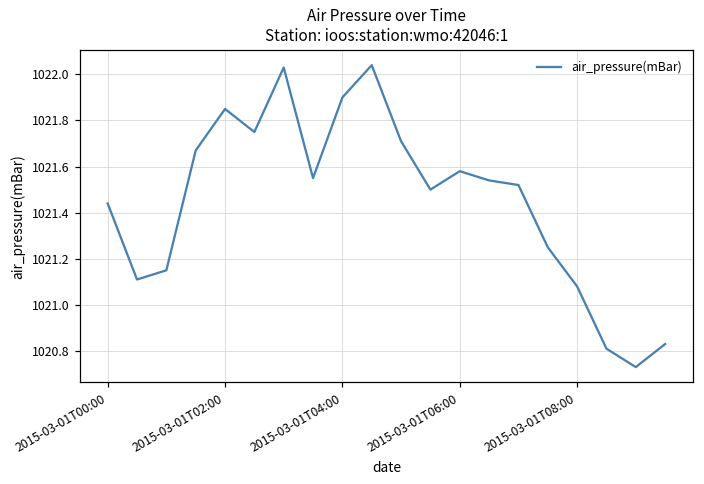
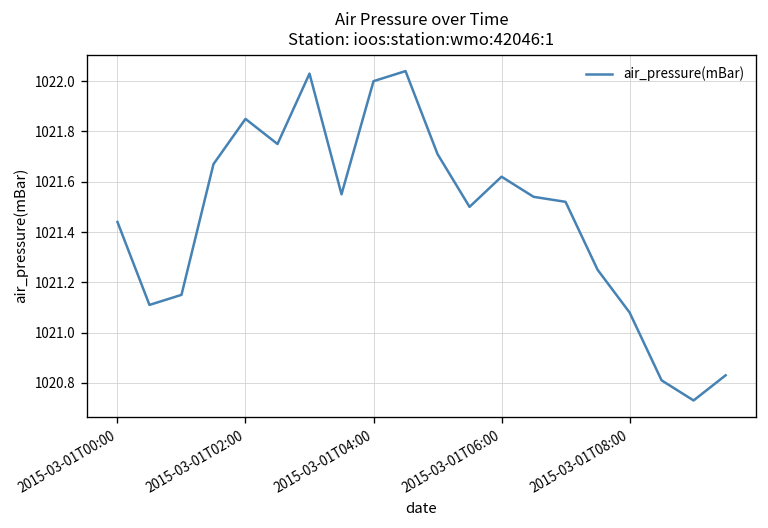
  {
    "2015-03-01T00:00": 1021.44,
    "2015-03-01T02:00": 1021.85,
-   "2015-03-01T04:00": 1021.9,
-   "2015-03-01T06:00": 1021.58,
+   "2015-03-01T04:00": 1022.0,
+   "2015-03-01T06:00": 1021.62,
    "2015-03-01T08:00": 1021.08
  }
